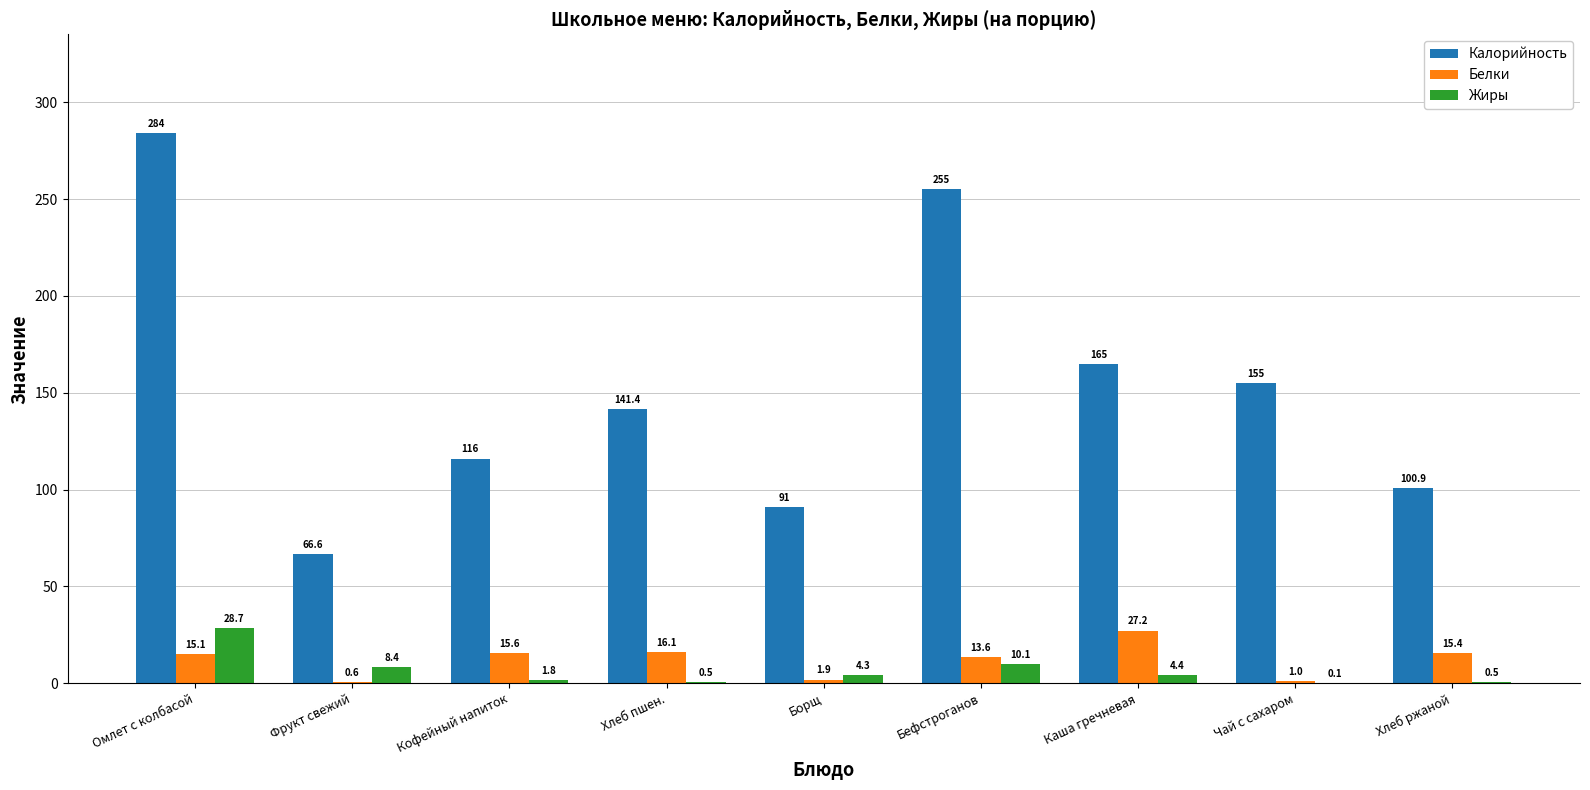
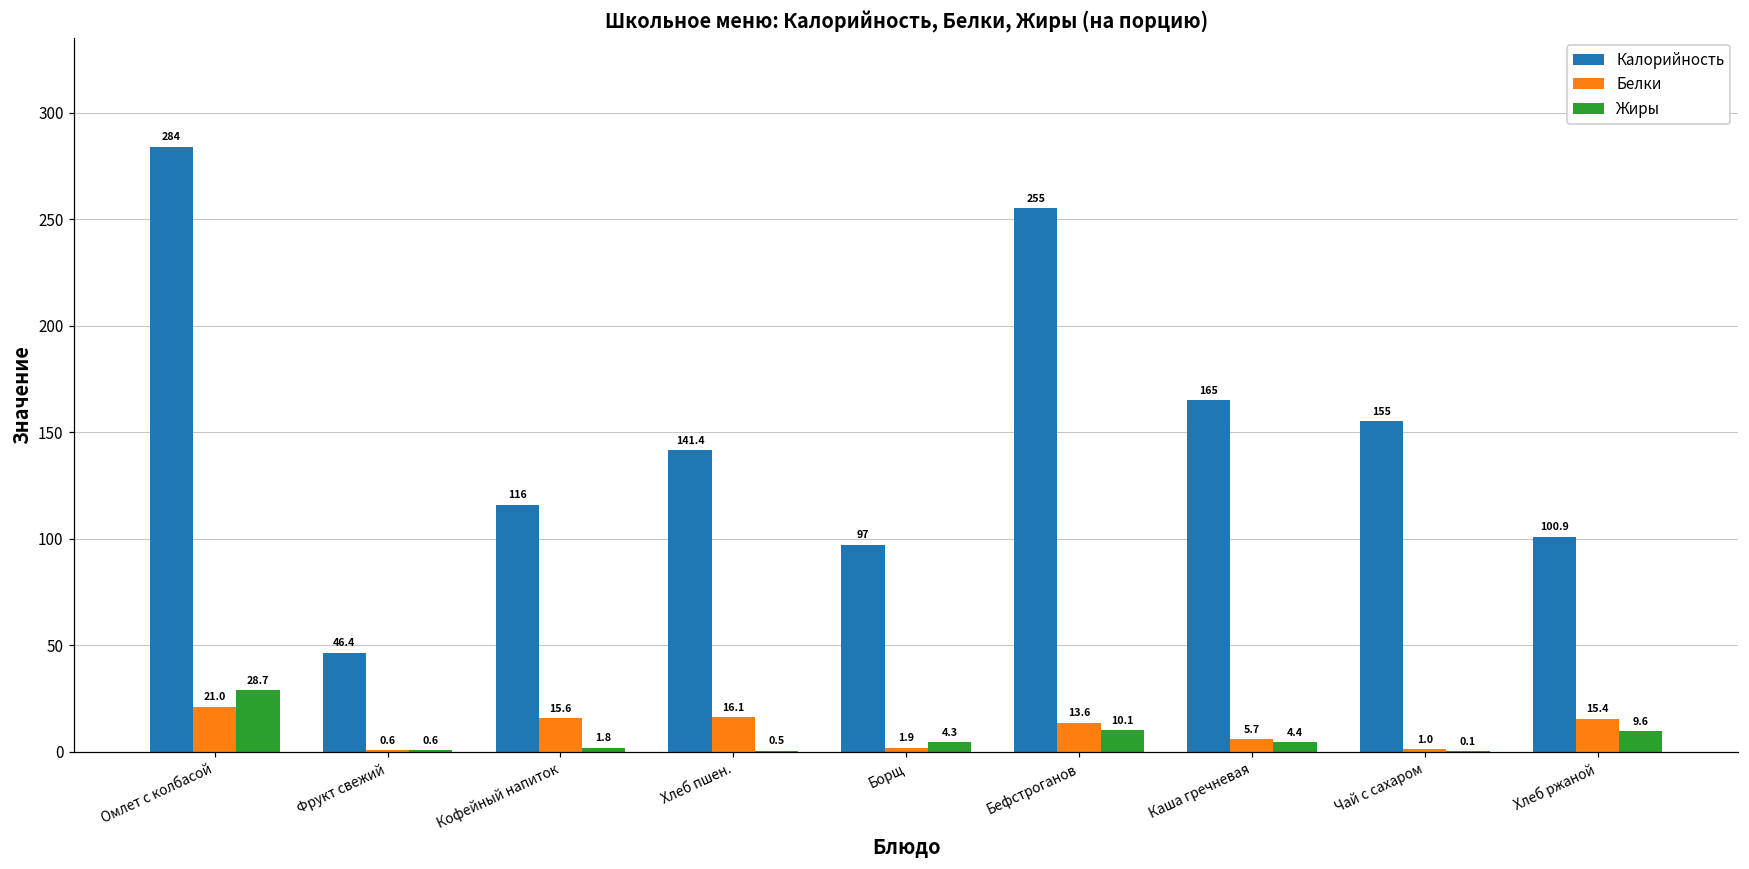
  {
    "Калорийность": {
      "Омлет с колбасой": 284,
-     "Фрукт свежий": 66.6,
+     "Фрукт свежий": 46.4,
      "Кофейный напиток": 116,
      "Хлеб пшен.": 141.4,
-     "Борщ": 91,
+     "Борщ": 97,
      "Бефстроганов": 255,
      "Каша гречневая": 165,
      "Чай с сахаром": 155,
      "Хлеб ржаной": 100.9
    },
    "Белки": {
-     "Омлет с колбасой": 15.1,
+     "Омлет с колбасой": 21.0,
      "Фрукт свежий": 0.6,
      "Кофейный напиток": 15.6,
      "Хлеб пшен.": 16.1,
      "Борщ": 1.9,
      "Бефстроганов": 13.6,
-     "Каша гречневая": 27.2,
+     "Каша гречневая": 5.7,
      "Чай с сахаром": 1.0,
      "Хлеб ржаной": 15.4
    },
    "Жиры": {
      "Омлет с колбасой": 28.7,
-     "Фрукт свежий": 8.4,
+     "Фрукт свежий": 0.6,
      "Кофейный напиток": 1.8,
      "Хлеб пшен.": 0.5,
      "Борщ": 4.3,
      "Бефстроганов": 10.1,
      "Каша гречневая": 4.4,
      "Чай с сахаром": 0.1,
-     "Хлеб ржаной": 0.5
+     "Хлеб ржаной": 9.6
    }
  }
